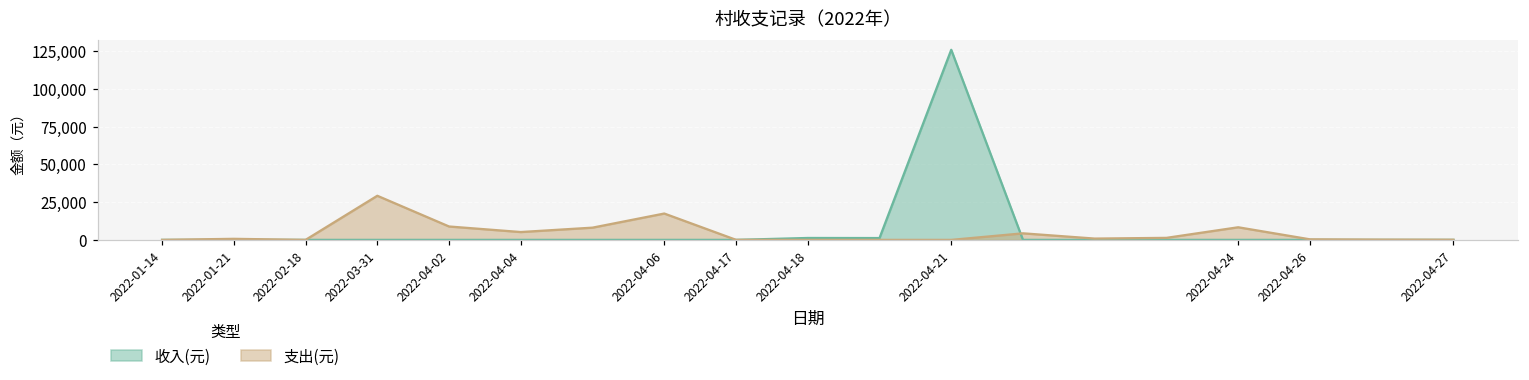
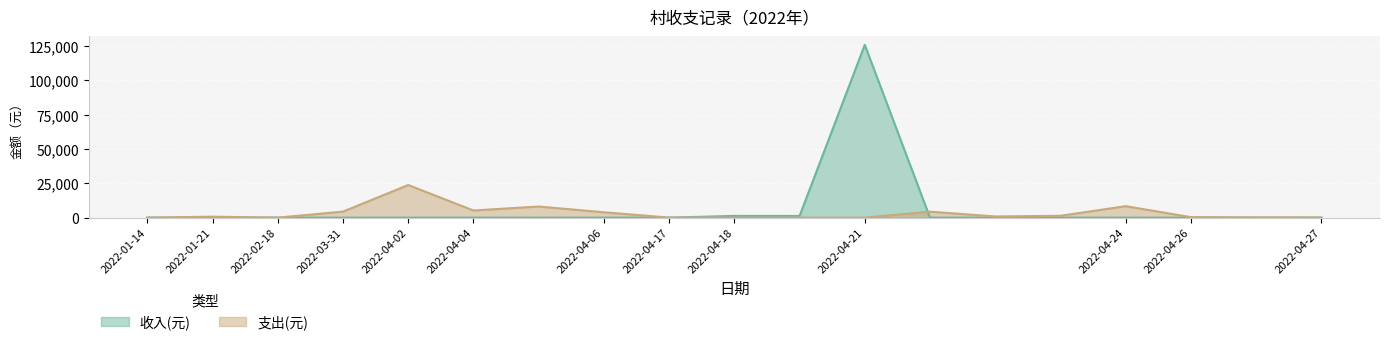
  {
    "收入(元)": {
      "2022-03-31": "0",
      "2022-04-02": "0",
      "2022-04-06": "0",
      "2022-04-21": "126,000"
    },
    "支出(元)": {
-     "2022-03-31": "29,000",
-     "2022-04-02": "9,000",
-     "2022-04-06": "17,000",
+     "2022-03-31": "4,000",
+     "2022-04-02": "24,000",
+     "2022-04-06": "4,000",
      "2022-04-21": "0"
    }
  }
